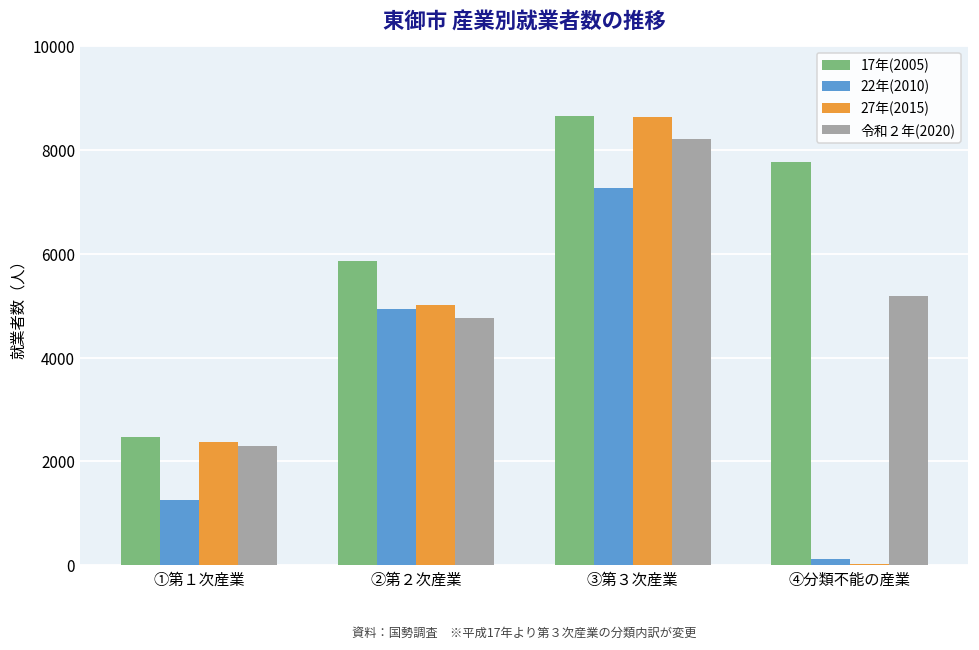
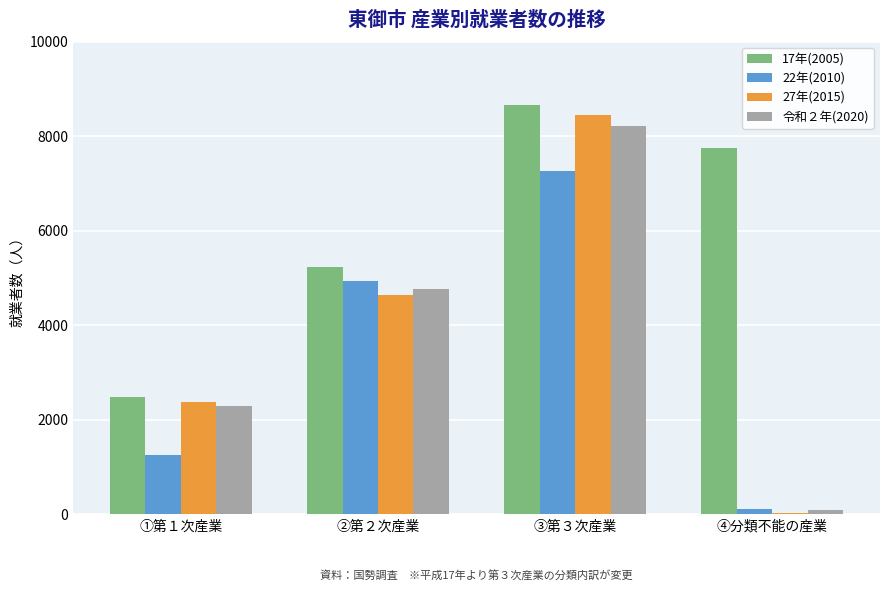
  {
    "17年(2005)": {
      "①第１次産業": 2500,
-     "②第２次産業": 5900,
+     "②第２次産業": 5200,
      "③第３次産業": 8700,
      "④分類不能の産業": 7800
    },
    "22年(2010)": {
      "①第１次産業": 1200,
      "②第２次産業": 4900,
      "③第３次産業": 7300,
      "④分類不能の産業": 100
    },
    "27年(2015)": {
      "①第１次産業": 2400,
-     "②第２次産業": 5000,
-     "③第３次産業": 8600
+     "②第２次産業": 4600,
+     "③第３次産業": 8400
    },
    "令和２年(2020)": {
      "①第１次産業": 2300,
      "②第２次産業": 4800,
      "③第３次産業": 8200,
-     "④分類不能の産業": 5200
+     "④分類不能の産業": 100
    }
  }
